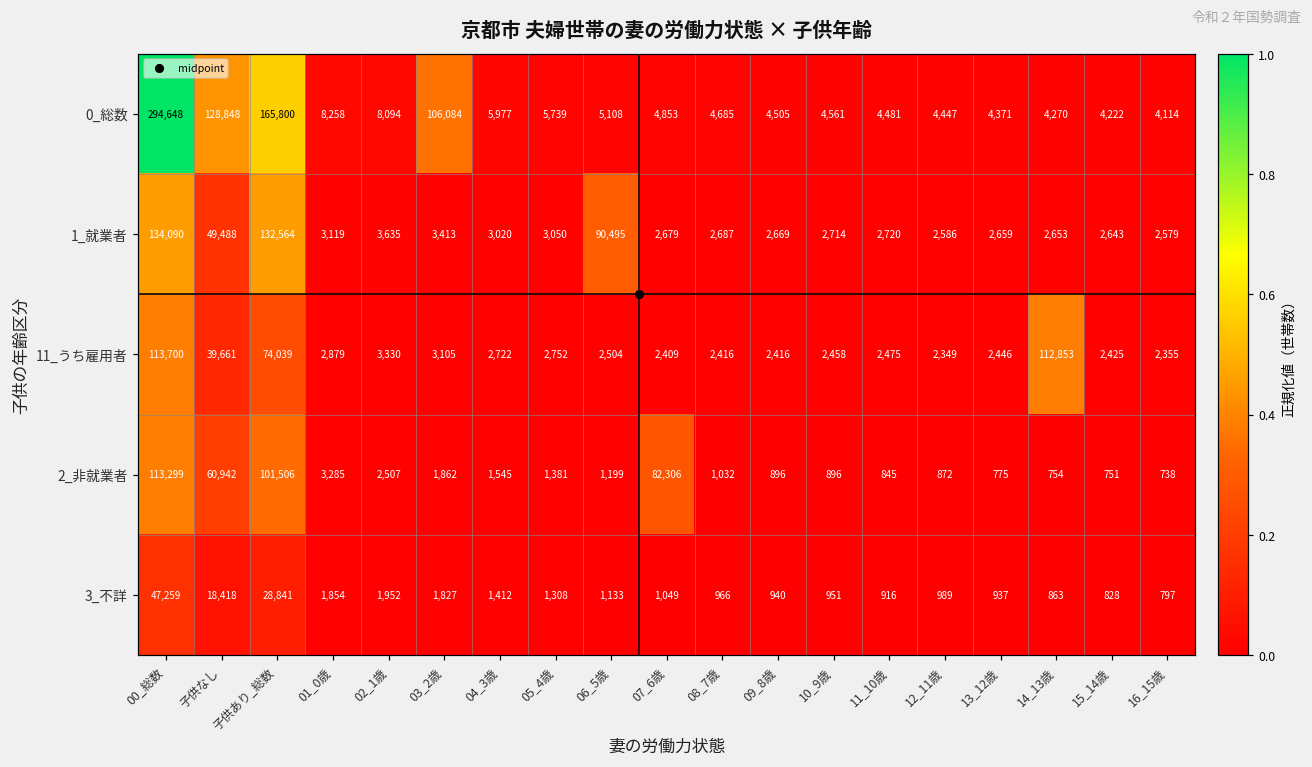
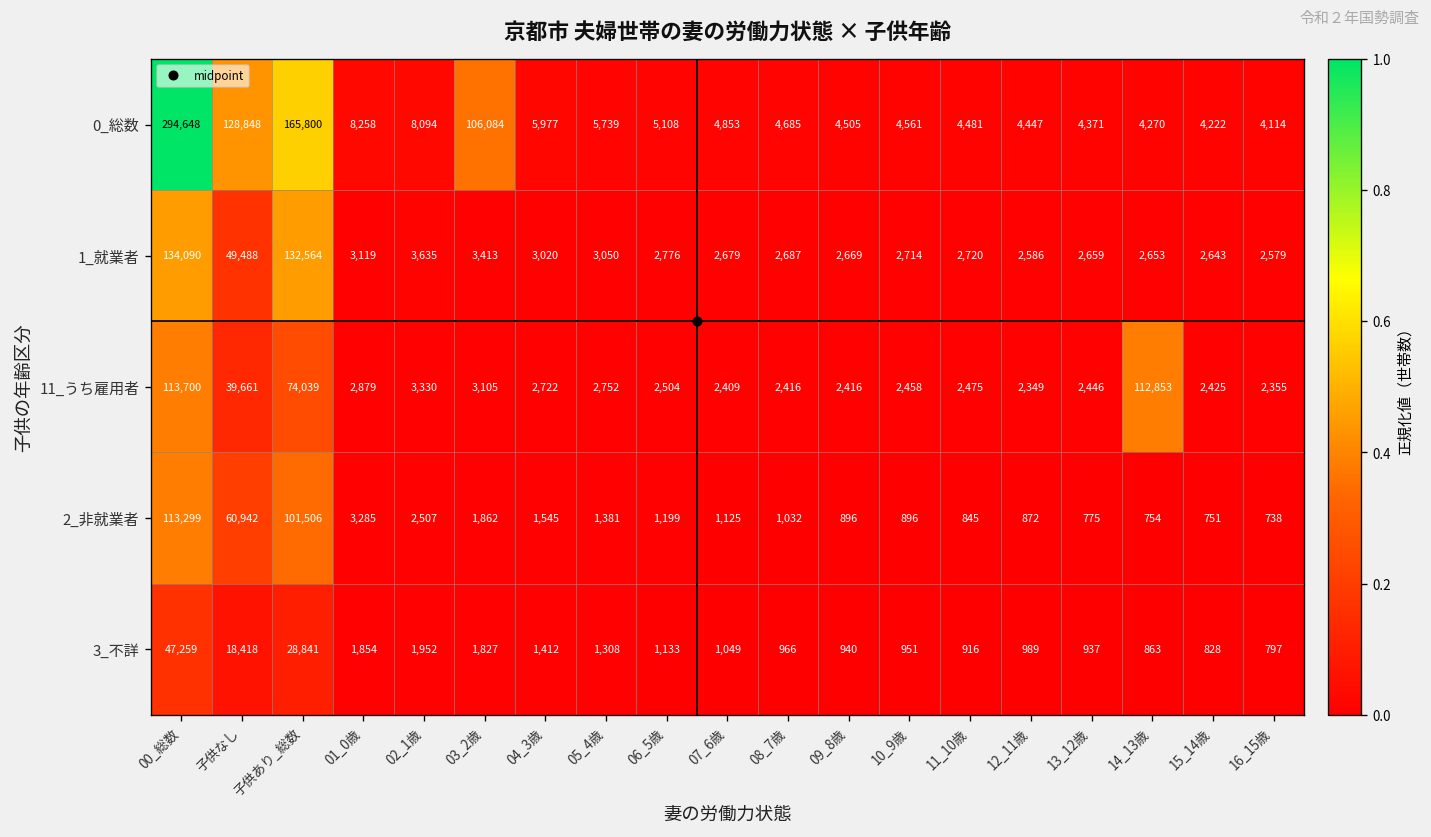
  {
    "0_総数": {
      "00_総数": "294,648",
      "子供なし": "128,848",
      "子供あり_総数": "165,800",
      "01_0歳": "8,258",
      "02_1歳": "8,094",
      "03_2歳": "106,084",
      "04_3歳": "5,977",
      "05_4歳": "5,739",
      "06_5歳": "5,108",
      "07_6歳": "4,853",
      "08_7歳": "4,685",
      "09_8歳": "4,505",
      "10_9歳": "4,561",
      "11_10歳": "4,481",
      "12_11歳": "4,447",
      "13_12歳": "4,371",
      "14_13歳": "4,270",
      "15_14歳": "4,222",
      "16_15歳": "4,114"
    },
    "1_就業者": {
      "00_総数": "134,090",
      "子供なし": "49,488",
      "子供あり_総数": "132,564",
      "01_0歳": "3,119",
      "02_1歳": "3,635",
      "03_2歳": "3,413",
      "04_3歳": "3,020",
      "05_4歳": "3,050",
-     "06_5歳": "90,495",
+     "06_5歳": "2,776",
      "07_6歳": "2,679",
      "08_7歳": "2,687",
      "09_8歳": "2,669",
      "10_9歳": "2,714",
      "11_10歳": "2,720",
      "12_11歳": "2,586",
      "13_12歳": "2,659",
      "14_13歳": "2,653",
      "15_14歳": "2,643",
      "16_15歳": "2,579"
    },
    "11_うち雇用者": {
      "00_総数": "113,700",
      "子供なし": "39,661",
      "子供あり_総数": "74,039",
      "01_0歳": "2,879",
      "02_1歳": "3,330",
      "03_2歳": "3,105",
      "04_3歳": "2,722",
      "05_4歳": "2,752",
      "06_5歳": "2,504",
      "07_6歳": "2,409",
      "08_7歳": "2,416",
      "09_8歳": "2,416",
      "10_9歳": "2,458",
      "11_10歳": "2,475",
      "12_11歳": "2,349",
      "13_12歳": "2,446",
      "14_13歳": "112,853",
      "15_14歳": "2,425",
      "16_15歳": "2,355"
    },
    "2_非就業者": {
      "00_総数": "113,299",
      "子供なし": "60,942",
      "子供あり_総数": "101,506",
      "01_0歳": "3,285",
      "02_1歳": "2,507",
      "03_2歳": "1,862",
      "04_3歳": "1,545",
      "05_4歳": "1,381",
      "06_5歳": "1,199",
-     "07_6歳": "82,306",
+     "07_6歳": "1,125",
      "08_7歳": "1,032",
      "09_8歳": "896",
      "10_9歳": "896",
      "11_10歳": "845",
      "12_11歳": "872",
      "13_12歳": "775",
      "14_13歳": "754",
      "15_14歳": "751",
      "16_15歳": "738"
    },
    "3_不詳": {
      "00_総数": "47,259",
      "子供なし": "18,418",
      "子供あり_総数": "28,841",
      "01_0歳": "1,854",
      "02_1歳": "1,952",
      "03_2歳": "1,827",
      "04_3歳": "1,412",
      "05_4歳": "1,308",
      "06_5歳": "1,133",
      "07_6歳": "1,049",
      "08_7歳": "966",
      "09_8歳": "940",
      "10_9歳": "951",
      "11_10歳": "916",
      "12_11歳": "989",
      "13_12歳": "937",
      "14_13歳": "863",
      "15_14歳": "828",
      "16_15歳": "797"
    }
  }
